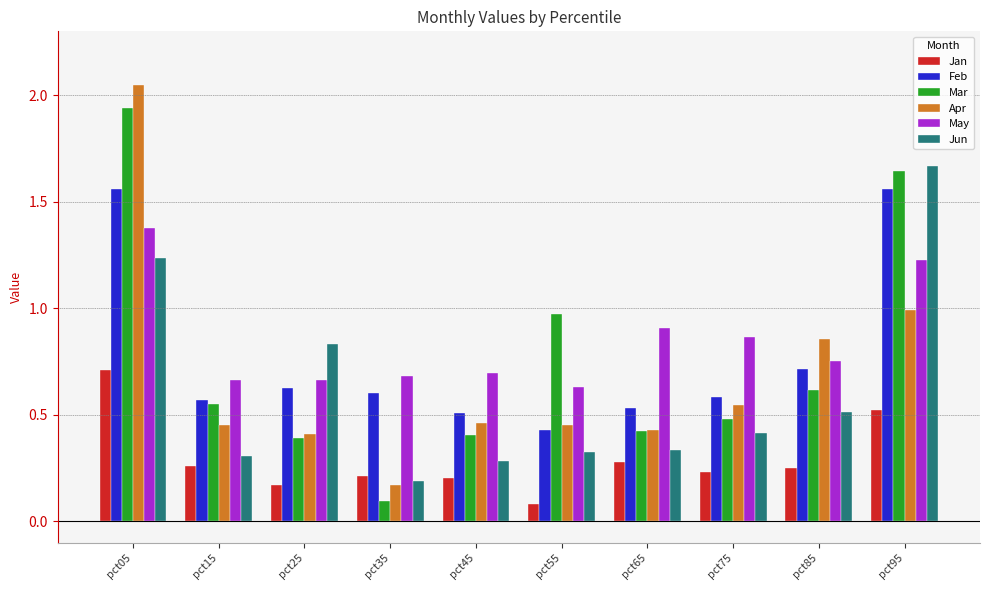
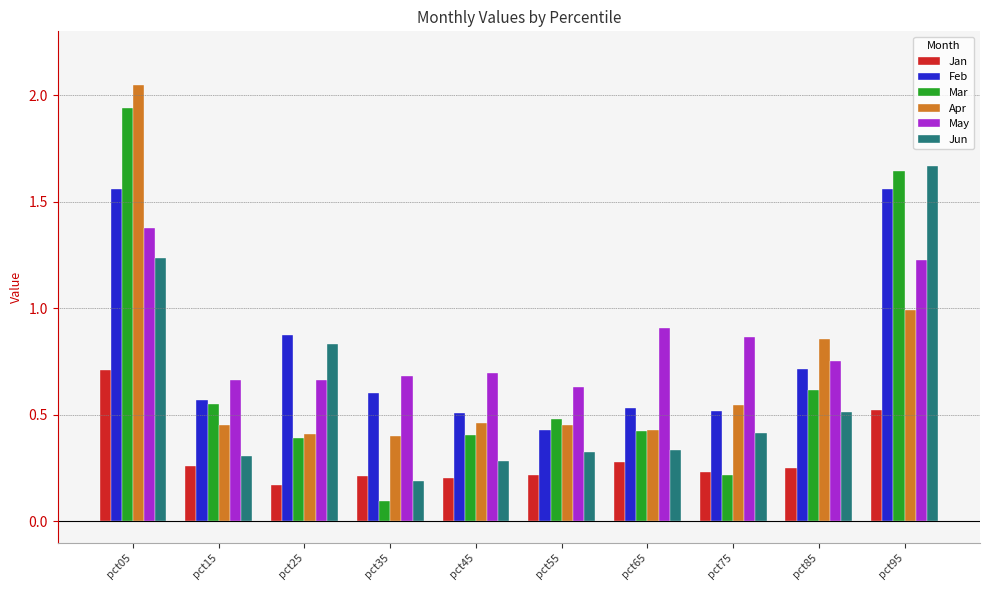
  {
    "Jan": {
      "pct05": 0.71,
      "pct15": 0.26,
      "pct25": 0.17,
      "pct35": 0.21,
      "pct45": 0.20,
-     "pct55": 0.08,
+     "pct55": 0.22,
      "pct65": 0.28,
      "pct75": 0.23,
      "pct85": 0.25,
      "pct95": 0.52
    },
    "Feb": {
      "pct05": 1.56,
      "pct15": 0.57,
-     "pct25": 0.62,
+     "pct25": 0.88,
      "pct35": 0.60,
      "pct45": 0.51,
      "pct55": 0.43,
      "pct65": 0.53,
-     "pct75": 0.58,
+     "pct75": 0.52,
      "pct85": 0.71,
      "pct95": 1.56
    },
    "Mar": {
      "pct05": 1.94,
      "pct15": 0.55,
      "pct25": 0.39,
      "pct35": 0.09,
      "pct45": 0.40,
-     "pct55": 0.97,
+     "pct55": 0.48,
      "pct65": 0.42,
-     "pct75": 0.48,
+     "pct75": 0.21,
      "pct85": 0.62,
      "pct95": 1.64
    },
    "Apr": {
      "pct05": 2.05,
      "pct15": 0.45,
      "pct25": 0.41,
-     "pct35": 0.17,
+     "pct35": 0.40,
      "pct45": 0.46,
      "pct55": 0.45,
      "pct65": 0.43,
      "pct75": 0.55,
      "pct85": 0.86,
      "pct95": 0.99
    },
    "May": {
      "pct05": 1.37,
      "pct15": 0.66,
      "pct25": 0.66,
      "pct35": 0.68,
      "pct45": 0.70,
      "pct55": 0.63,
      "pct65": 0.91,
      "pct75": 0.87,
      "pct85": 0.75,
      "pct95": 1.23
    },
    "Jun": {
      "pct05": 1.24,
      "pct15": 0.31,
      "pct25": 0.83,
      "pct35": 0.19,
      "pct45": 0.28,
      "pct55": 0.32,
      "pct65": 0.33,
      "pct75": 0.41,
      "pct85": 0.51,
      "pct95": 1.67
    }
  }
